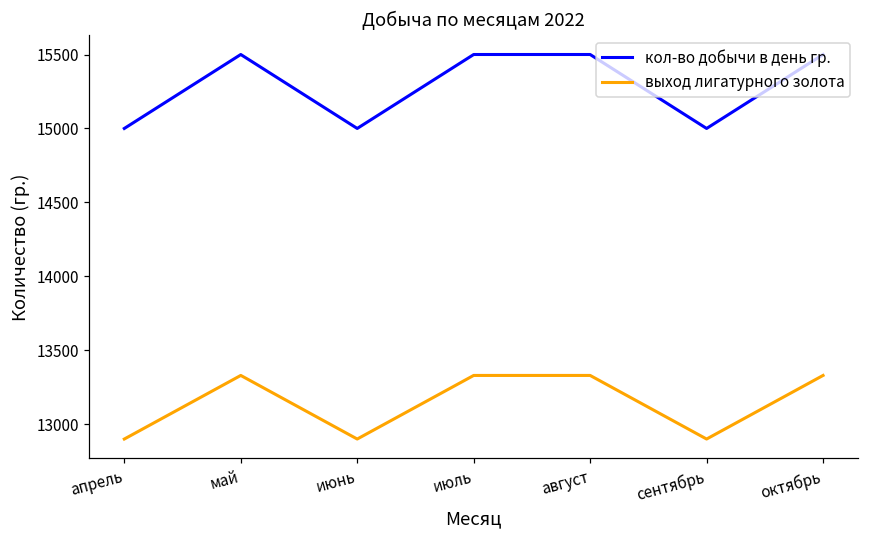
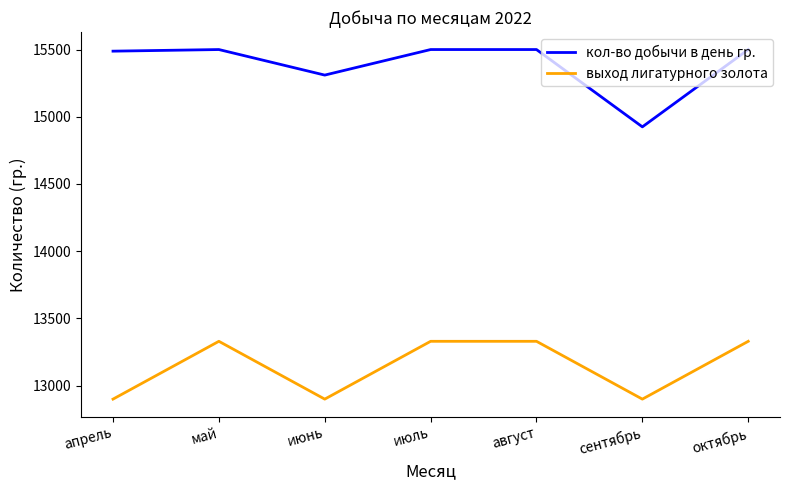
  {
    "кол-во добычи в день гр.": {
-     "апрель": 15000,
+     "апрель": 15490,
      "май": 15500,
-     "июнь": 15000,
+     "июнь": 15310,
      "июль": 15500,
      "август": 15500,
-     "сентябрь": 15000
+     "сентябрь": 14930
    },
    "выход лигатурного золота": {
      "апрель": 12900,
      "май": 13330,
      "июнь": 12900,
      "июль": 13330,
      "август": 13330,
      "сентябрь": 12900,
      "октябрь": 13330
    }
  }
